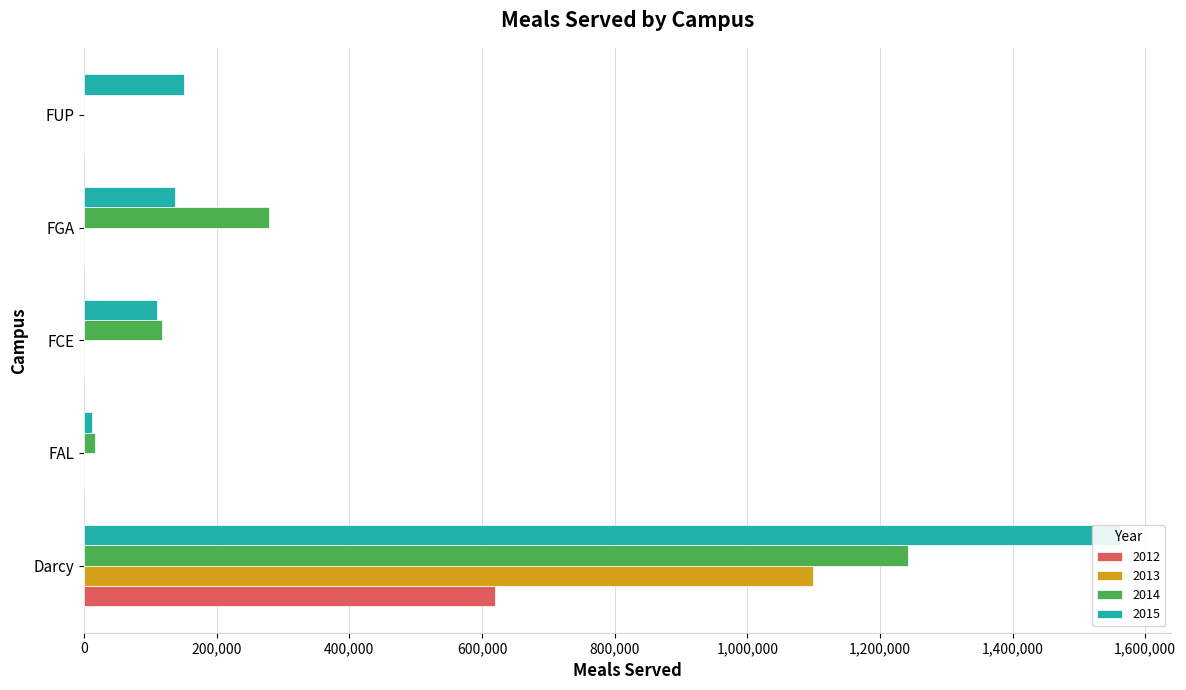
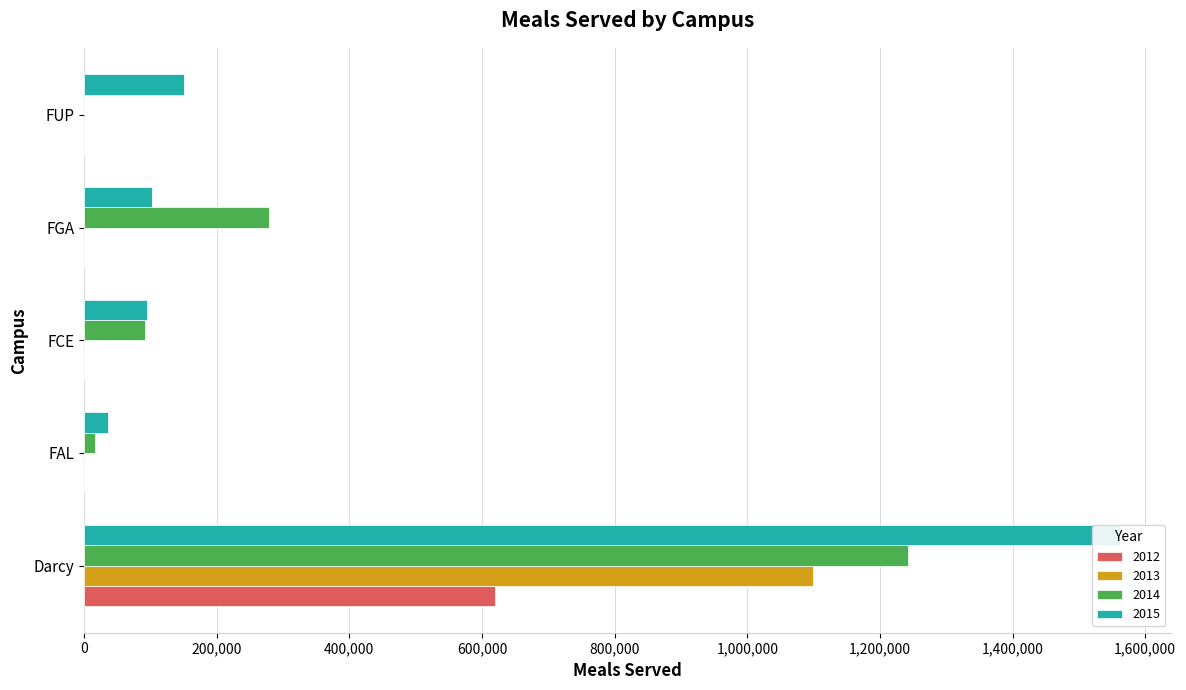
  {
    "2012": {
      "FUP": "0",
      "FGA": "0",
      "FCE": "0",
      "FAL": "0",
      "Darcy": "620,000"
    },
    "2013": {
      "FUP": "0",
      "FGA": "0",
      "FCE": "0",
      "FAL": "0",
      "Darcy": "1,100,000"
    },
    "2014": {
      "FUP": "0",
      "FGA": "280,000",
-     "FCE": "120,000",
+     "FCE": "90,000",
      "FAL": "20,000",
      "Darcy": "1,240,000"
    },
    "2015": {
      "FUP": "150,000",
-     "FGA": "140,000",
-     "FCE": "110,000",
-     "FAL": "10,000"
+     "FGA": "100,000",
+     "FCE": "100,000",
+     "FAL": "40,000"
    }
  }
